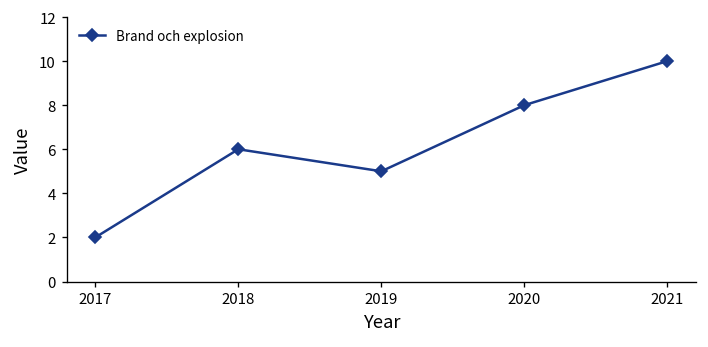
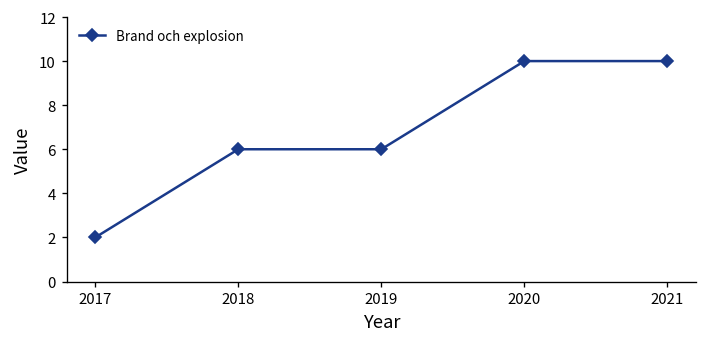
  {
    "2017": 2,
    "2018": 6,
-   "2019": 5,
-   "2020": 8,
+   "2019": 6,
+   "2020": 10,
    "2021": 10
  }
